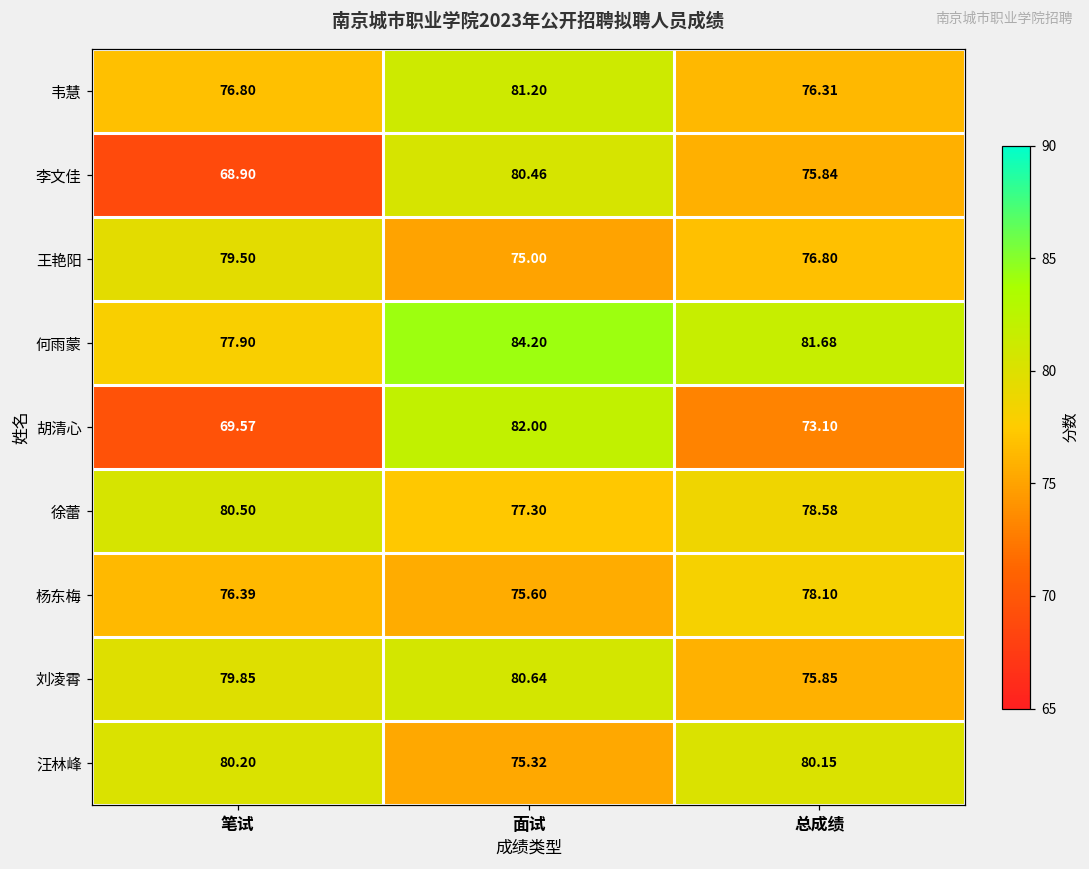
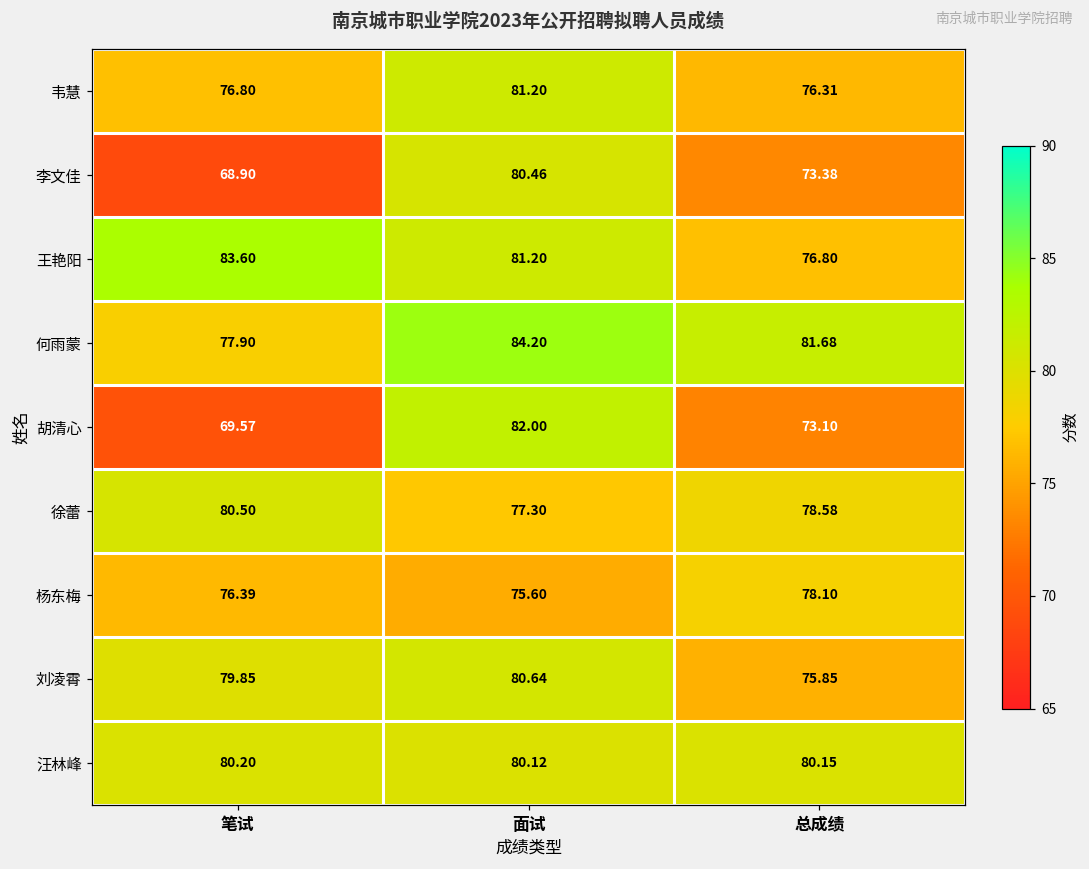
  {
    "韦慧": {
      "笔试": 76.80,
      "面试": 81.20,
      "总成绩": 76.31
    },
    "李文佳": {
      "笔试": 68.90,
      "面试": 80.46,
-     "总成绩": 75.84
+     "总成绩": 73.38
    },
    "王艳阳": {
-     "笔试": 79.50,
-     "面试": 75.00,
+     "笔试": 83.60,
+     "面试": 81.20,
      "总成绩": 76.80
    },
    "何雨蒙": {
      "笔试": 77.90,
      "面试": 84.20,
      "总成绩": 81.68
    },
    "胡清心": {
      "笔试": 69.57,
      "面试": 82.00,
      "总成绩": 73.10
    },
    "徐蕾": {
      "笔试": 80.50,
      "面试": 77.30,
      "总成绩": 78.58
    },
    "杨东梅": {
      "笔试": 76.39,
      "面试": 75.60,
      "总成绩": 78.10
    },
    "刘凌霄": {
      "笔试": 79.85,
      "面试": 80.64,
      "总成绩": 75.85
    },
    "汪林峰": {
      "笔试": 80.20,
-     "面试": 75.32,
+     "面试": 80.12,
      "总成绩": 80.15
    }
  }
